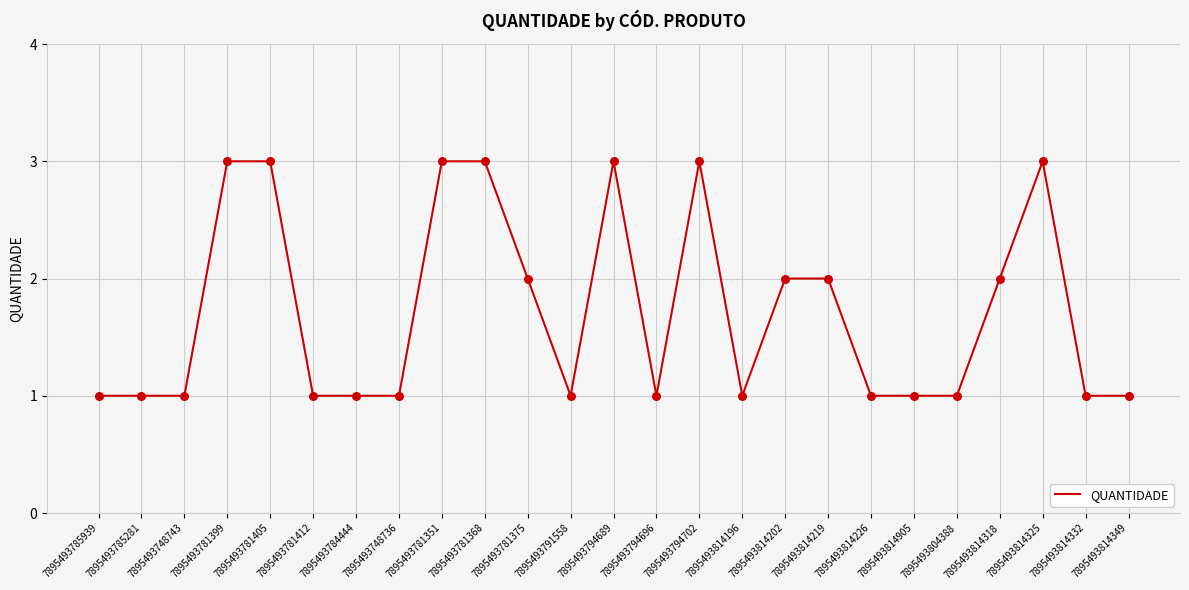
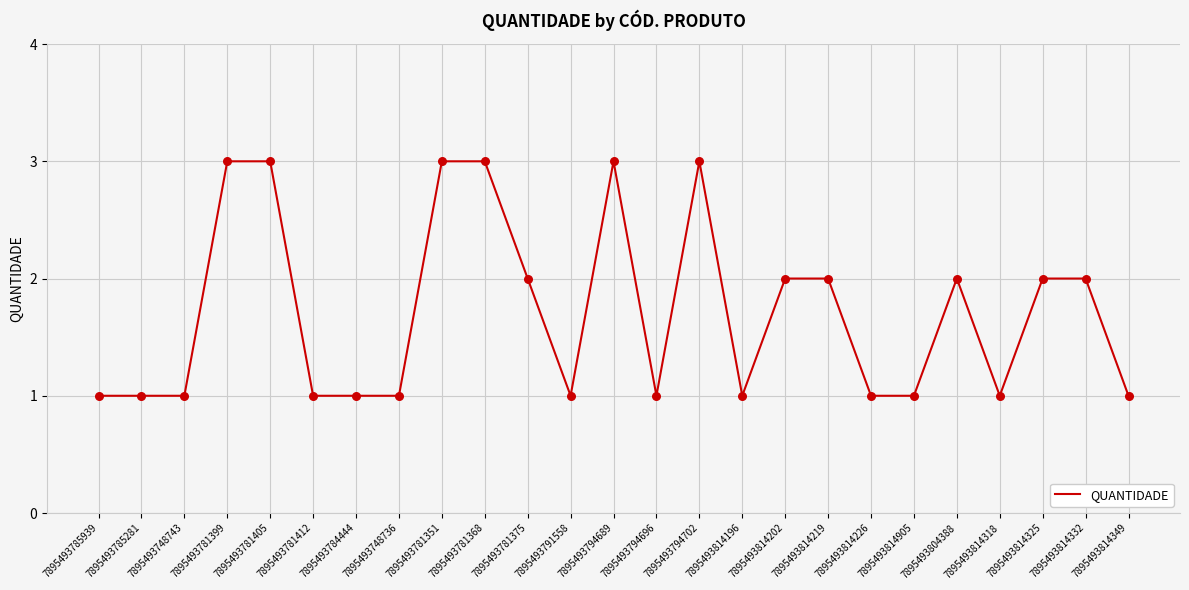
  {
    "7895493785939": 1,
    "7895493785281": 1,
    "7895493748743": 1,
    "7895493781399": 3,
    "7895493781405": 3,
    "7895493781412": 1,
    "7895493784444": 1,
    "7895493748736": 1,
    "7895493781351": 3,
    "7895493781368": 3,
    "7895493781375": 2,
    "7895493791558": 1,
    "7895493794689": 3,
    "7895493794696": 1,
    "7895493794702": 3,
    "7895493814196": 1,
    "7895493814202": 2,
    "7895493814219": 2,
    "7895493814226": 1,
    "7895493814905": 1,
-   "7895493804388": 1,
-   "7895493814318": 2,
-   "7895493814325": 3,
-   "7895493814332": 1,
+   "7895493804388": 2,
+   "7895493814318": 1,
+   "7895493814325": 2,
+   "7895493814332": 2,
    "7895493814349": 1
  }
